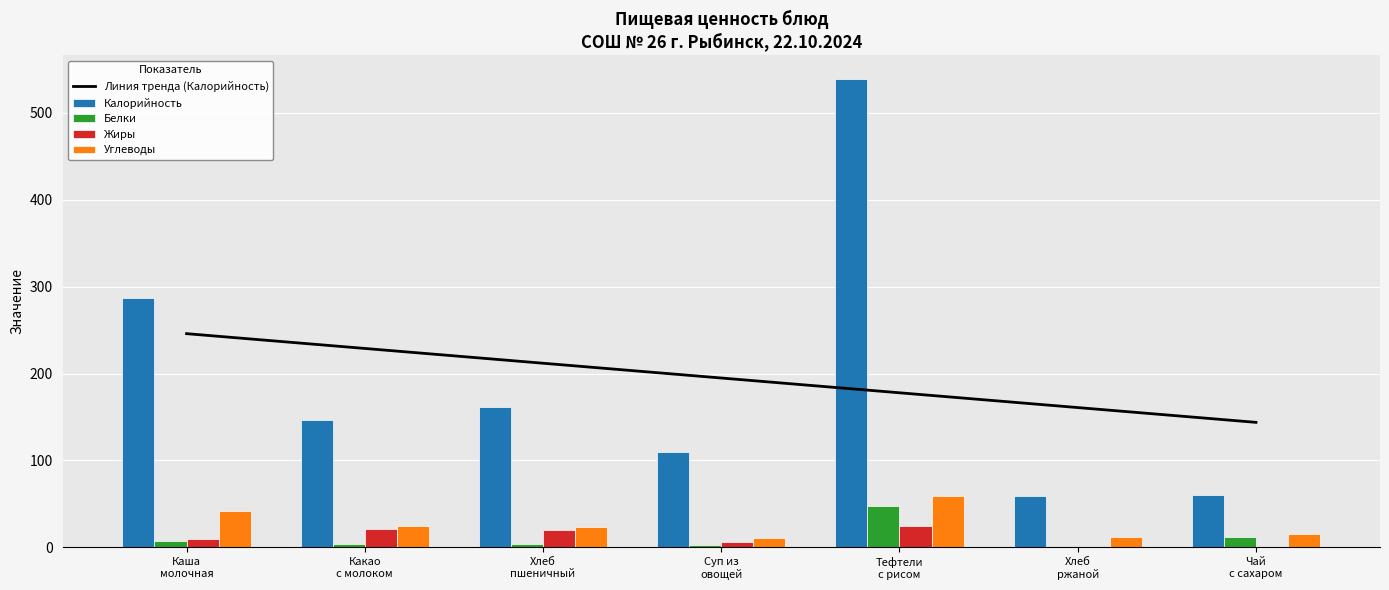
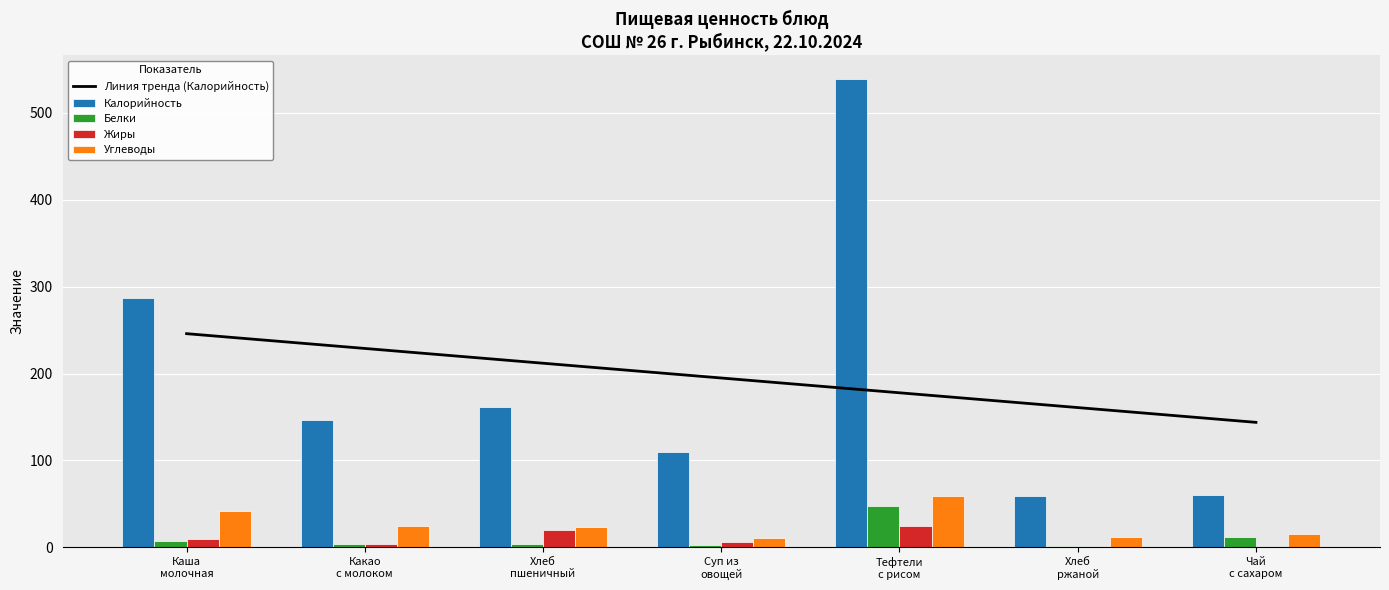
  {
    "Калорийность": {
      "Каша молочная": 290,
      "Какао с молоком": 150,
      "Хлеб пшеничный": 160,
      "Суп из овощей": 110,
      "Тефтели с рисом": 540,
      "Хлеб ржаной": 60,
      "Чай с сахаром": 60
    },
    "Линия тренда (Калорийность)": {
      "Каша молочная": 250,
      "Какао с молоком": 230,
      "Хлеб пшеничный": 210,
      "Суп из овощей": 190,
      "Тефтели с рисом": 180,
      "Хлеб ржаной": 160,
      "Чай с сахаром": 140
    },
    "Белки": {
      "Каша молочная": 10,
      "Какао с молоком": 0,
      "Хлеб пшеничный": 0,
      "Суп из овощей": 0,
      "Тефтели с рисом": 50,
      "Чай с сахаром": 10
    },
    "Жиры": {
      "Каша молочная": 10,
-     "Какао с молоком": 20,
+     "Какао с молоком": 0,
      "Хлеб пшеничный": 20,
      "Суп из овощей": 10,
      "Тефтели с рисом": 20,
      "Чай с сахаром": 0
    },
    "Углеводы": {
      "Каша молочная": 40,
      "Какао с молоком": 20,
      "Хлеб пшеничный": 20,
      "Суп из овощей": 10,
      "Тефтели с рисом": 60,
      "Хлеб ржаной": 10,
      "Чай с сахаром": 20
    }
  }
